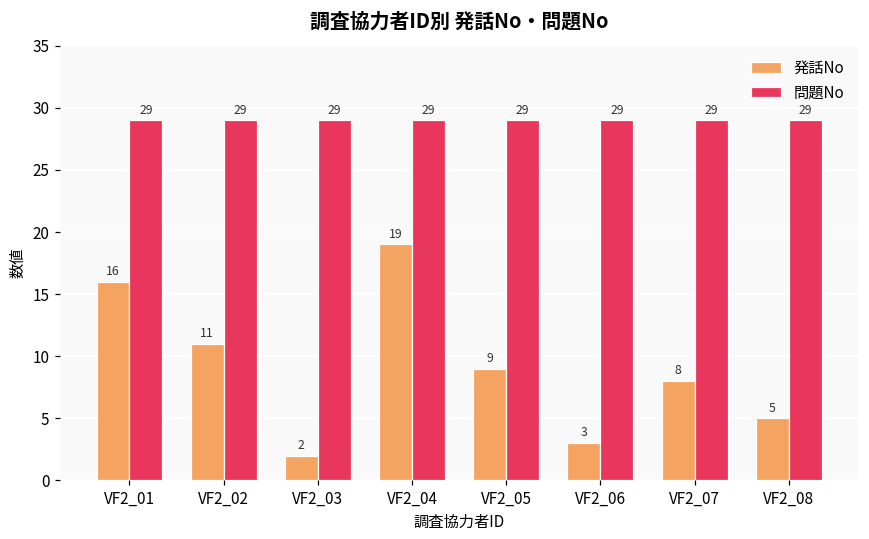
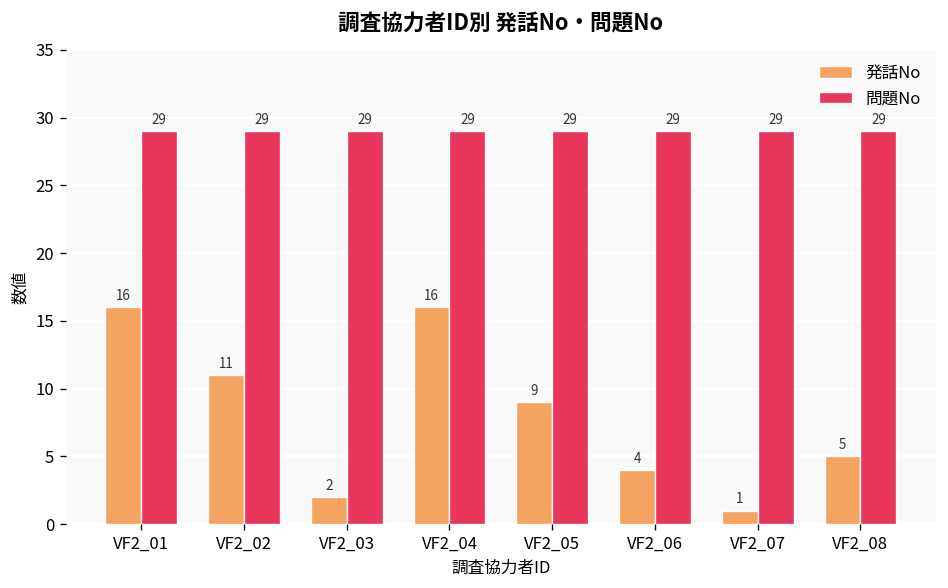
  {
    "発話No": {
      "VF2_01": 16,
      "VF2_02": 11,
      "VF2_03": 2,
-     "VF2_04": 19,
+     "VF2_04": 16,
      "VF2_05": 9,
-     "VF2_06": 3,
-     "VF2_07": 8,
+     "VF2_06": 4,
+     "VF2_07": 1,
      "VF2_08": 5
    },
    "問題No": {
      "VF2_01": 29,
      "VF2_02": 29,
      "VF2_03": 29,
      "VF2_04": 29,
      "VF2_05": 29,
      "VF2_06": 29,
      "VF2_07": 29,
      "VF2_08": 29
    }
  }
